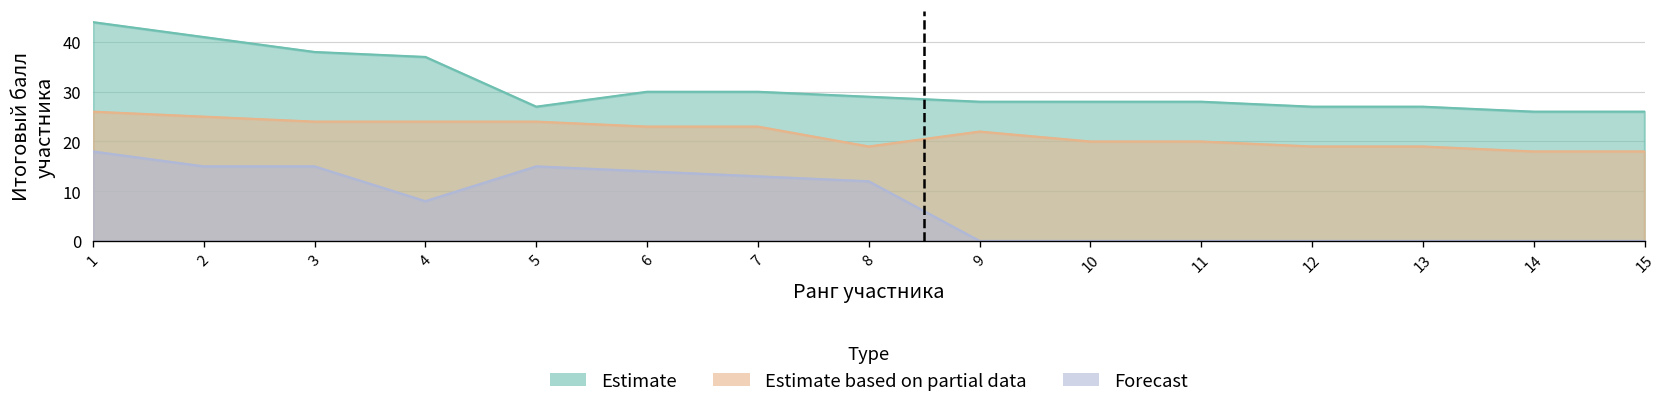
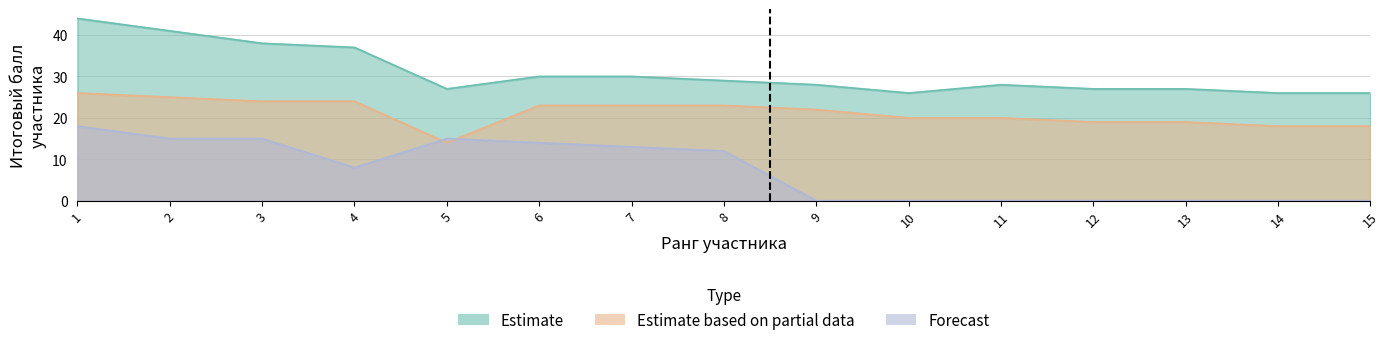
  {
    "Estimate": {
      "1": 44,
      "2": 41,
      "3": 38,
      "4": 37,
      "5": 27,
      "6": 30,
      "7": 30,
      "8": 29,
      "9": 28,
-     "10": 28,
+     "10": 26,
      "11": 28,
      "12": 27,
      "13": 27,
      "14": 26,
      "15": 26
    },
    "Estimate based on partial data": {
      "1": 26,
      "2": 25,
      "3": 24,
      "4": 24,
-     "5": 24,
+     "5": 14,
      "6": 23,
      "7": 23,
-     "8": 19,
+     "8": 23,
      "9": 22,
      "10": 20,
      "11": 20,
      "12": 19,
      "13": 19,
      "14": 18,
      "15": 18
    },
    "Forecast": {
      "1": 18,
      "2": 15,
      "3": 15,
      "4": 8,
      "5": 15,
      "6": 14,
      "7": 13,
      "8": 12,
      "9": 0,
      "10": 0,
      "11": 0,
      "12": 0,
      "13": 0,
      "14": 0,
      "15": 0
    }
  }
